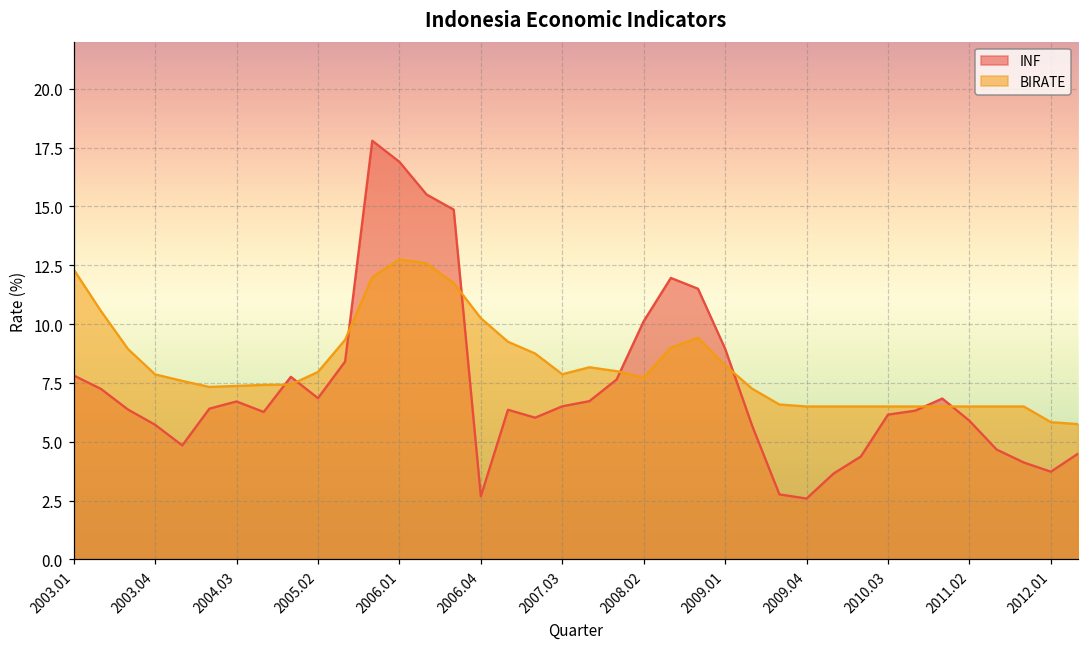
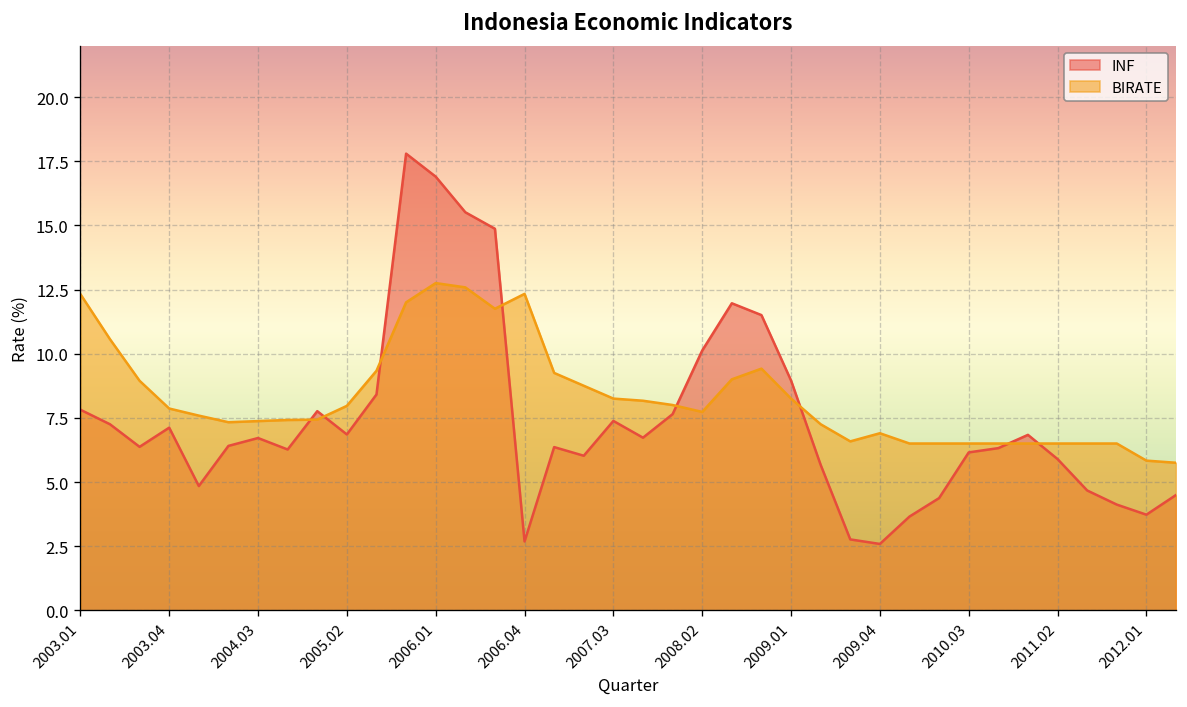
  {
    "INF": {
      "2003.01": 7.8,
-     "2003.04": 5.7,
+     "2003.04": 7.1,
      "2004.03": 6.7,
      "2005.02": 6.9,
      "2006.01": 16.9,
      "2006.04": 2.7,
-     "2007.03": 6.5,
+     "2007.03": 7.4,
      "2008.02": 10.1,
      "2009.01": 9.0,
      "2009.04": 2.6,
      "2010.03": 6.2,
      "2011.02": 5.9,
      "2012.01": 3.7
    },
    "BIRATE": {
      "2003.01": 12.3,
      "2003.04": 7.9,
      "2004.03": 7.4,
      "2005.02": 8.0,
      "2006.01": 12.8,
-     "2006.04": 10.3,
-     "2007.03": 7.9,
+     "2006.04": 12.3,
+     "2007.03": 8.3,
      "2008.02": 7.7,
      "2009.01": 8.3,
-     "2009.04": 6.5,
+     "2009.04": 6.9,
      "2010.03": 6.5,
      "2011.02": 6.5,
      "2012.01": 5.8
    }
  }
